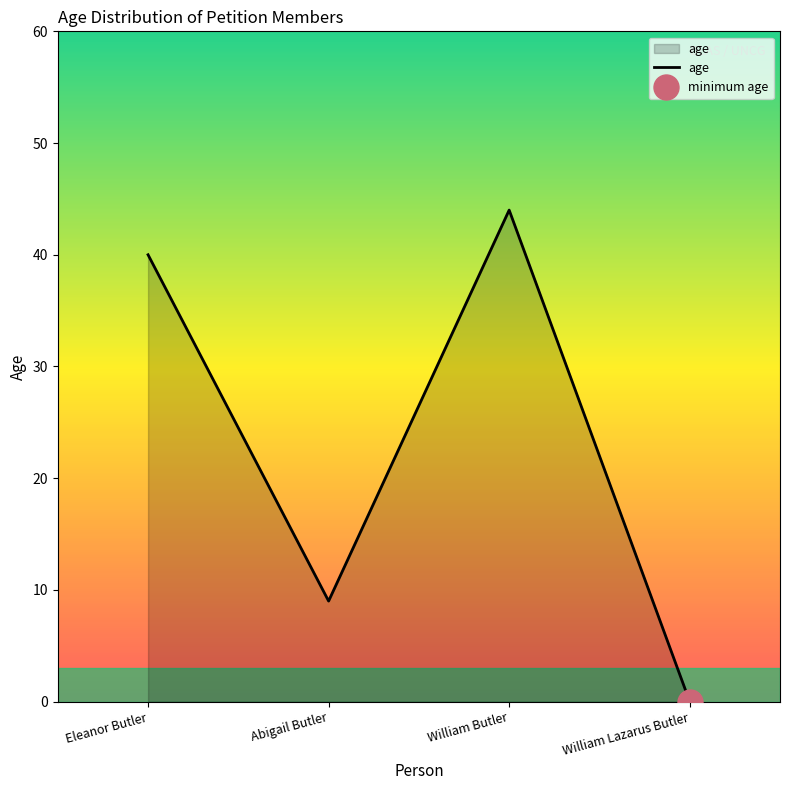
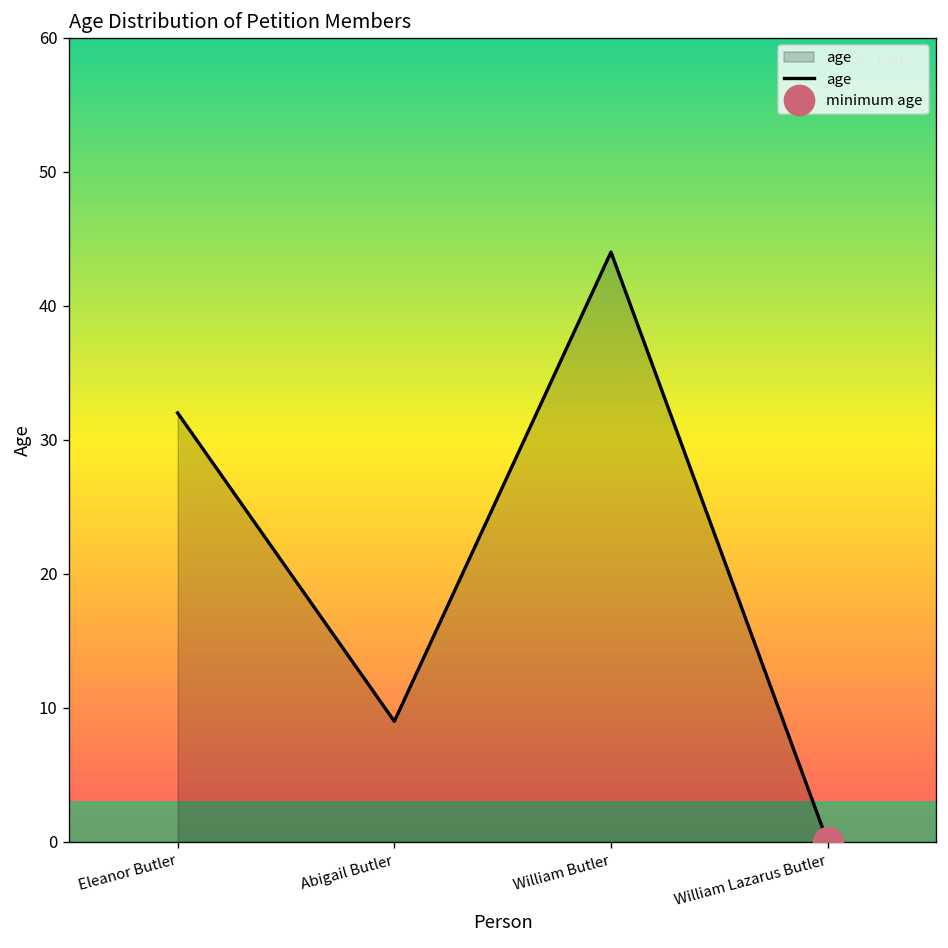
  {
    "age": {
-     "Eleanor Butler": 40,
+     "Eleanor Butler": 32,
      "Abigail Butler": 9,
      "William Butler": 44
    }
  }
